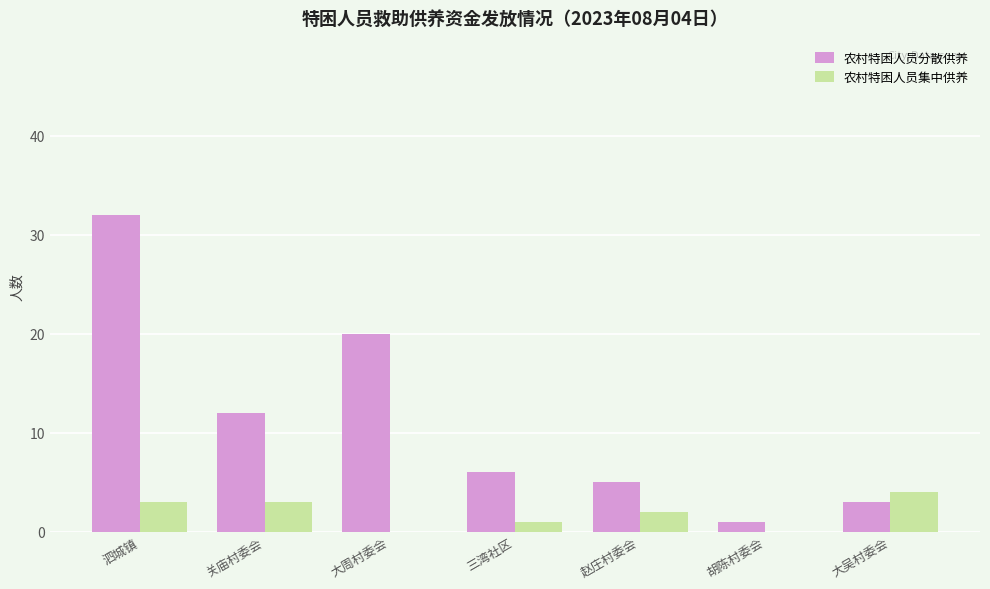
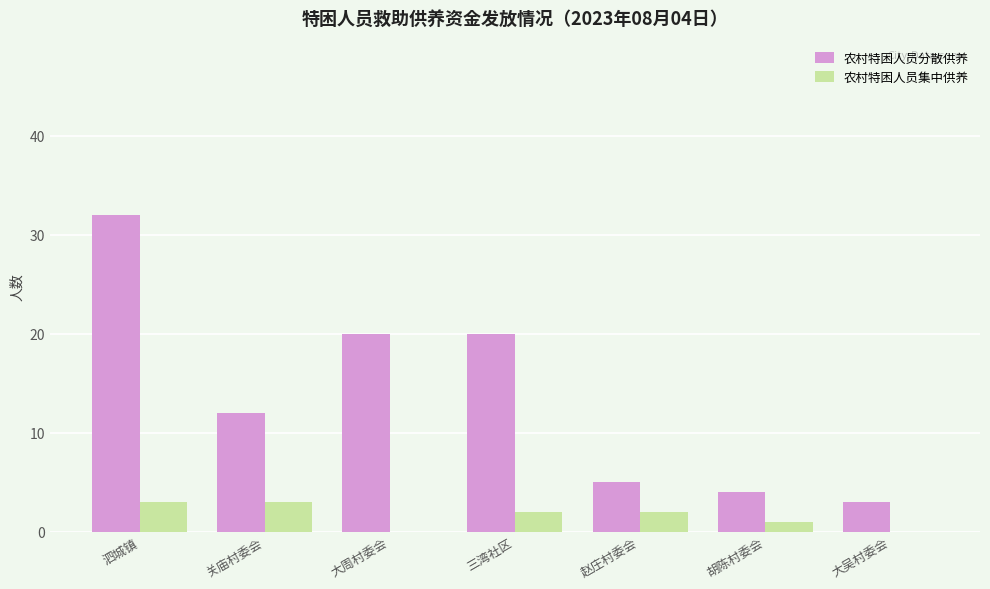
  {
    "农村特困人员分散供养": {
      "泗城镇": 32,
      "关庙村委会": 12,
      "大周村委会": 20,
-     "三湾社区": 6,
+     "三湾社区": 20,
      "赵庄村委会": 5,
-     "胡陈村委会": 1,
+     "胡陈村委会": 4,
      "大吴村委会": 3
    },
    "农村特困人员集中供养": {
      "泗城镇": 3,
      "关庙村委会": 3,
      "大周村委会": 0,
-     "三湾社区": 1,
+     "三湾社区": 2,
      "赵庄村委会": 2,
-     "胡陈村委会": 0,
-     "大吴村委会": 4
+     "胡陈村委会": 1,
+     "大吴村委会": 0
    }
  }
